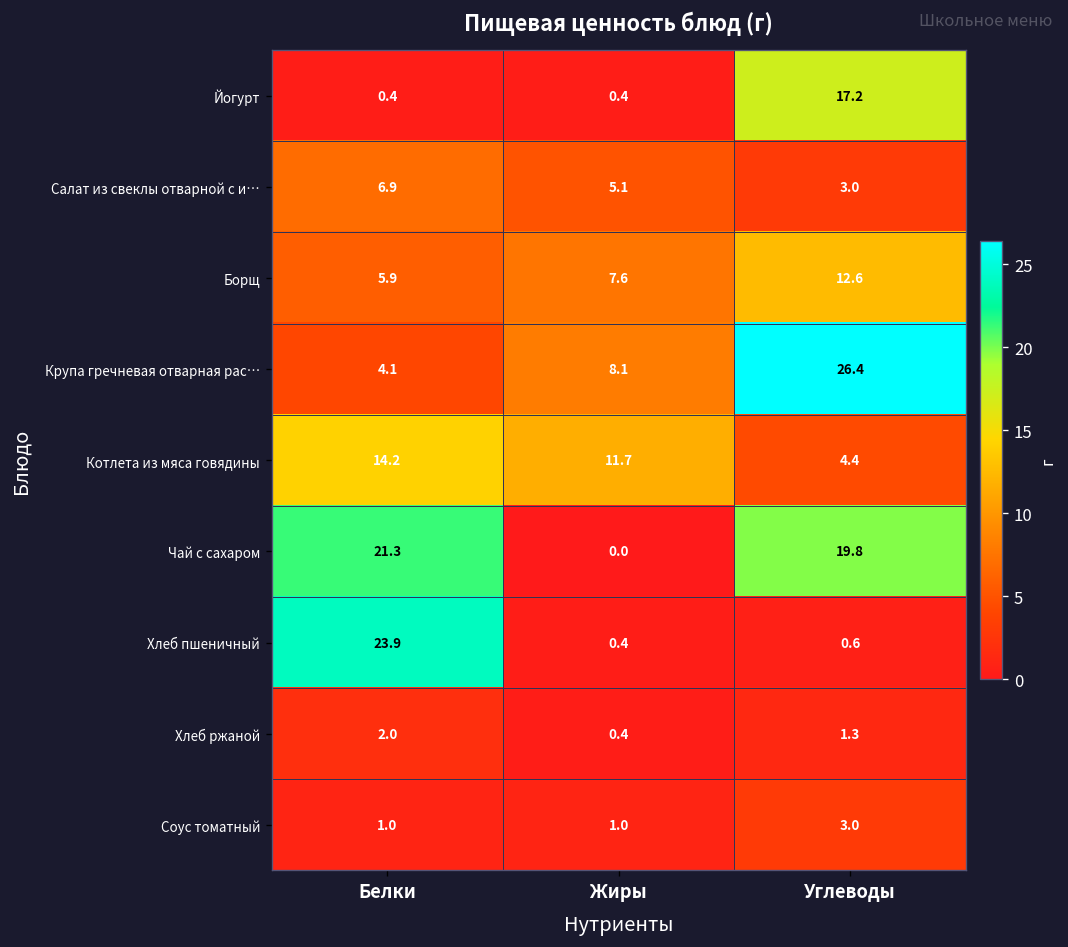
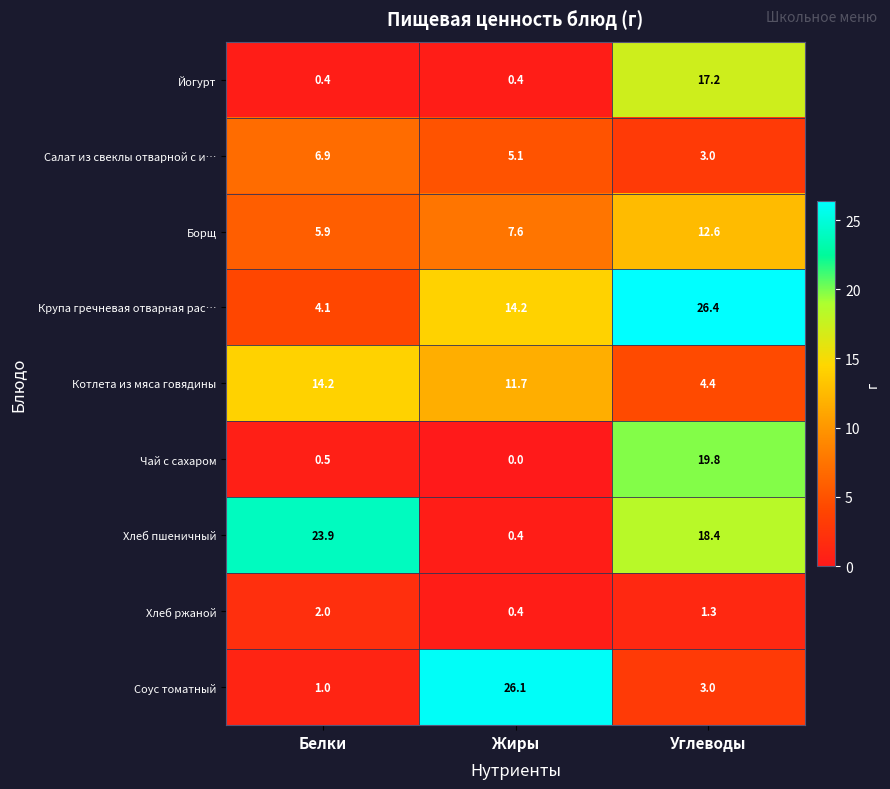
  {
    "Йогурт": {
      "Белки": 0.4,
      "Жиры": 0.4,
      "Углеводы": 17.2
    },
    "Салат из свеклы отварной с и…": {
      "Белки": 6.9,
      "Жиры": 5.1,
      "Углеводы": 3.0
    },
    "Борщ": {
      "Белки": 5.9,
      "Жиры": 7.6,
      "Углеводы": 12.6
    },
    "Крупа гречневая отварная рас…": {
      "Белки": 4.1,
-     "Жиры": 8.1,
+     "Жиры": 14.2,
      "Углеводы": 26.4
    },
    "Котлета из мяса говядины": {
      "Белки": 14.2,
      "Жиры": 11.7,
      "Углеводы": 4.4
    },
    "Чай с сахаром": {
-     "Белки": 21.3,
+     "Белки": 0.5,
      "Жиры": 0.0,
      "Углеводы": 19.8
    },
    "Хлеб пшеничный": {
      "Белки": 23.9,
      "Жиры": 0.4,
-     "Углеводы": 0.6
+     "Углеводы": 18.4
    },
    "Хлеб ржаной": {
      "Белки": 2.0,
      "Жиры": 0.4,
      "Углеводы": 1.3
    },
    "Соус томатный": {
      "Белки": 1.0,
-     "Жиры": 1.0,
+     "Жиры": 26.1,
      "Углеводы": 3.0
    }
  }
